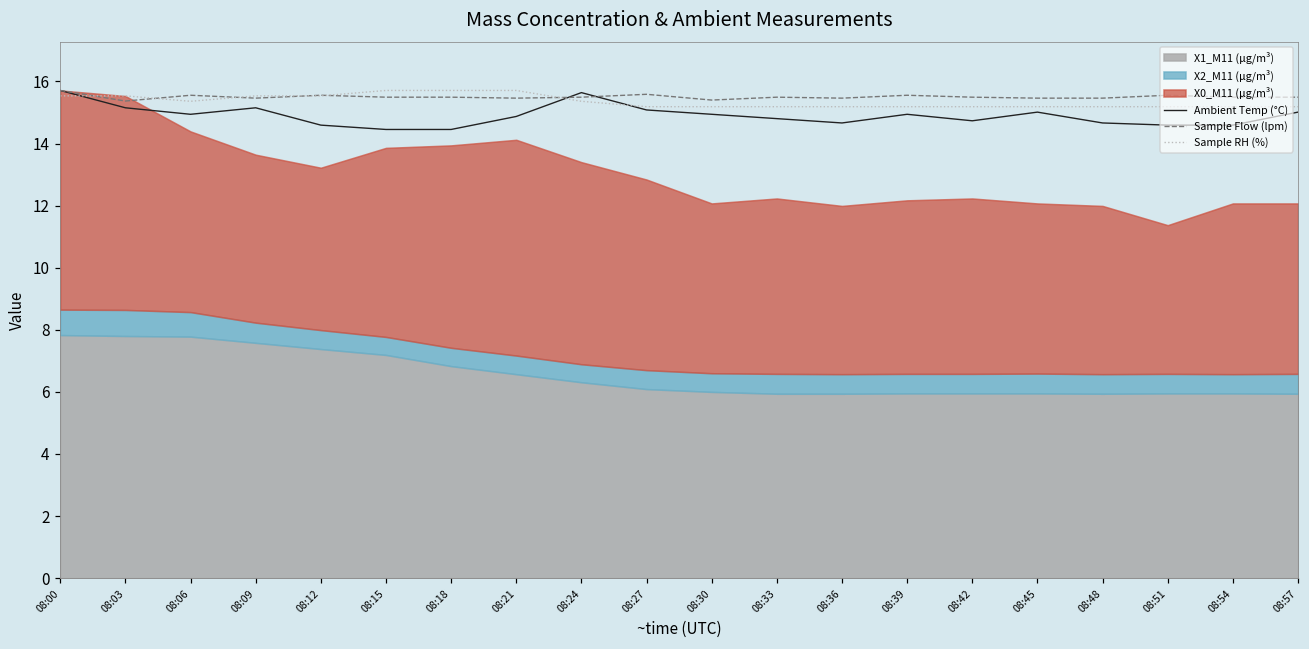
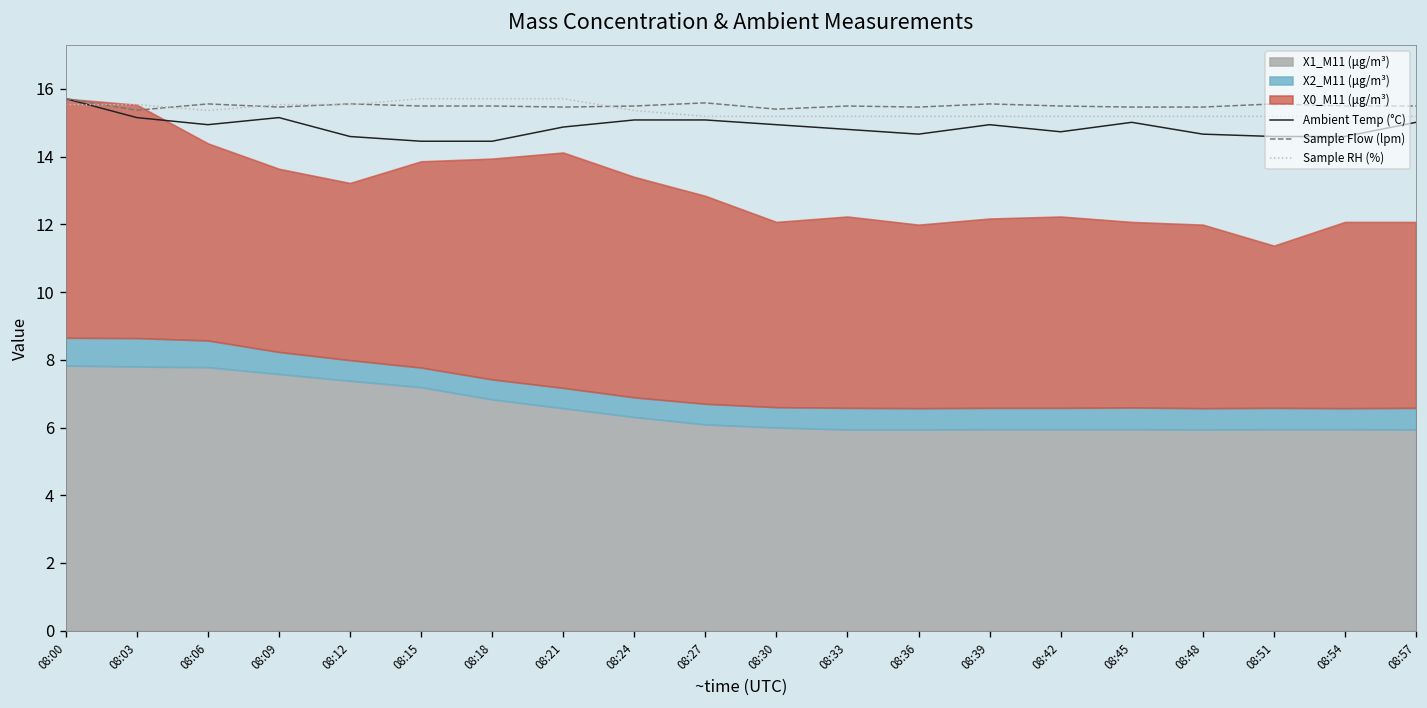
  {
    "Ambient Temp (°C)": {
      "08:03": 15.2,
      "08:06": 14.9,
      "08:09": 15.2,
      "08:12": 14.6,
      "08:15": 14.5,
      "08:18": 14.5,
      "08:21": 14.9,
-     "08:24": 15.6,
+     "08:24": 15.1,
      "08:27": 15.1,
      "08:30": 14.9,
      "08:33": 14.8,
      "08:36": 14.7,
      "08:39": 14.9,
      "08:42": 14.7,
      "08:45": 15.0,
      "08:48": 14.7,
      "08:57": 15.0
    },
    "Sample Flow (lpm)": {
      "08:03": 15.4,
      "08:06": 15.6,
      "08:15": 15.5,
      "08:18": 15.5,
      "08:21": 15.5,
      "08:24": 15.5,
      "08:27": 15.6,
      "08:30": 15.4,
      "08:33": 15.5,
      "08:36": 15.5,
      "08:39": 15.6,
      "08:42": 15.5,
      "08:45": 15.5,
      "08:48": 15.5,
      "08:57": 15.5
    }
  }
